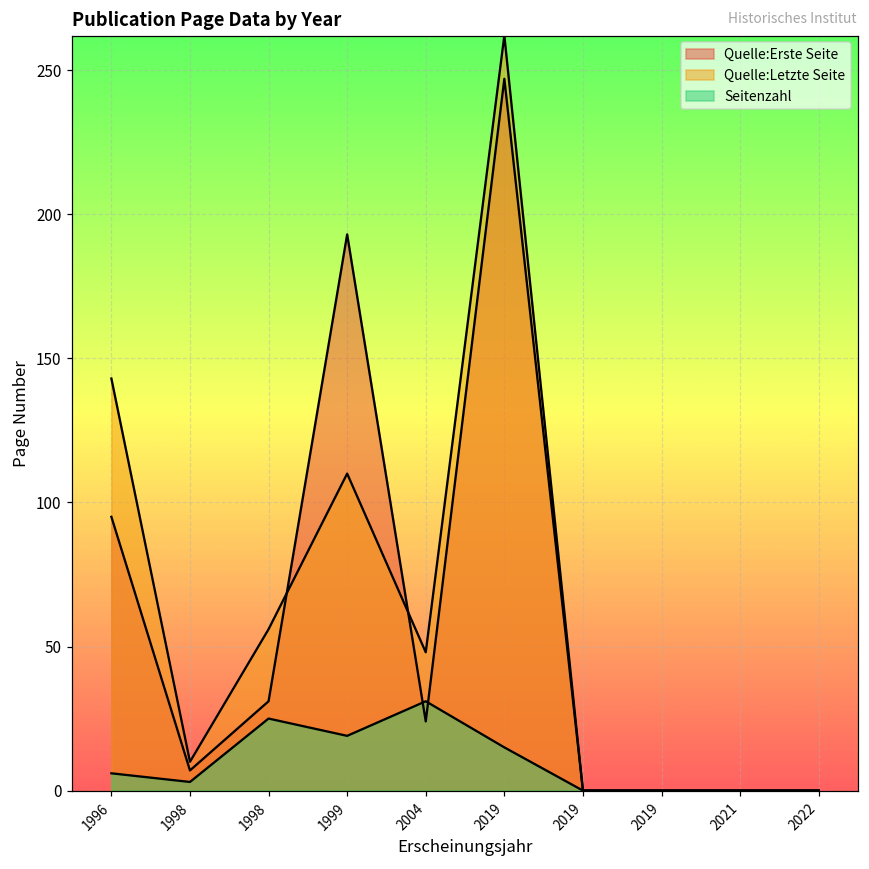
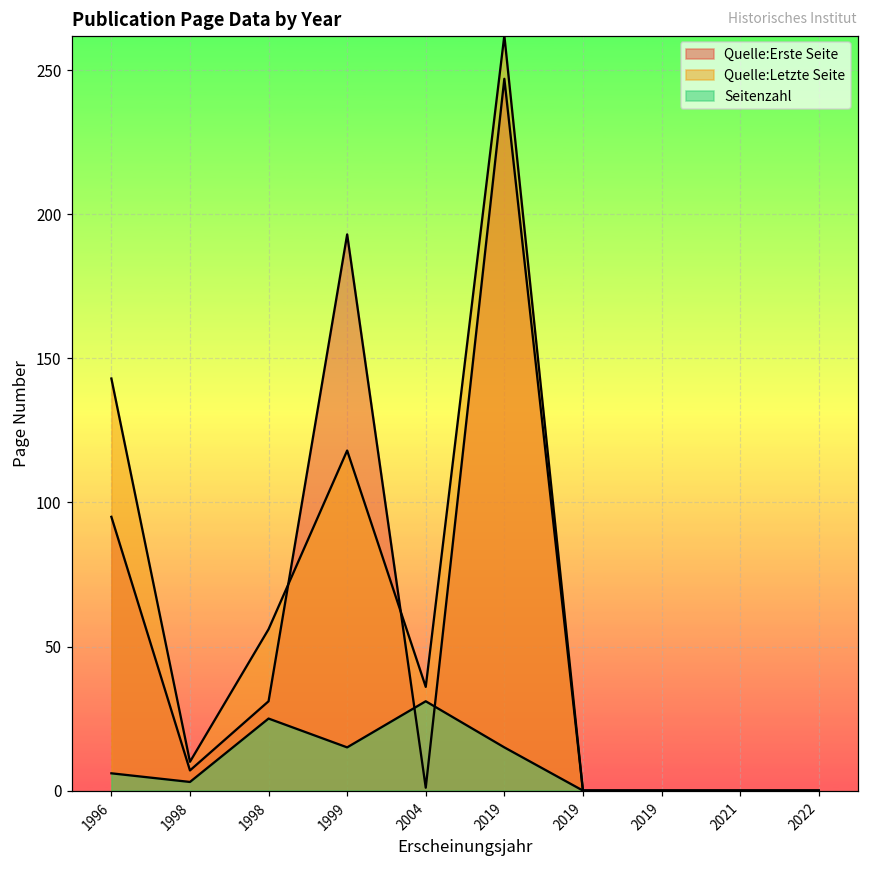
  {
    "Quelle:Erste Seite": {
      "1996": 95,
      "1999": 193,
-     "2004": 24
+     "2004": 1
    },
    "Quelle:Letzte Seite": {
      "1996": 143,
-     "1999": 110,
-     "2004": 48
+     "1999": 118,
+     "2004": 36
    },
    "Seitenzahl": {
      "1996": 6,
-     "1999": 19,
+     "1999": 15,
      "2004": 31
    }
  }
